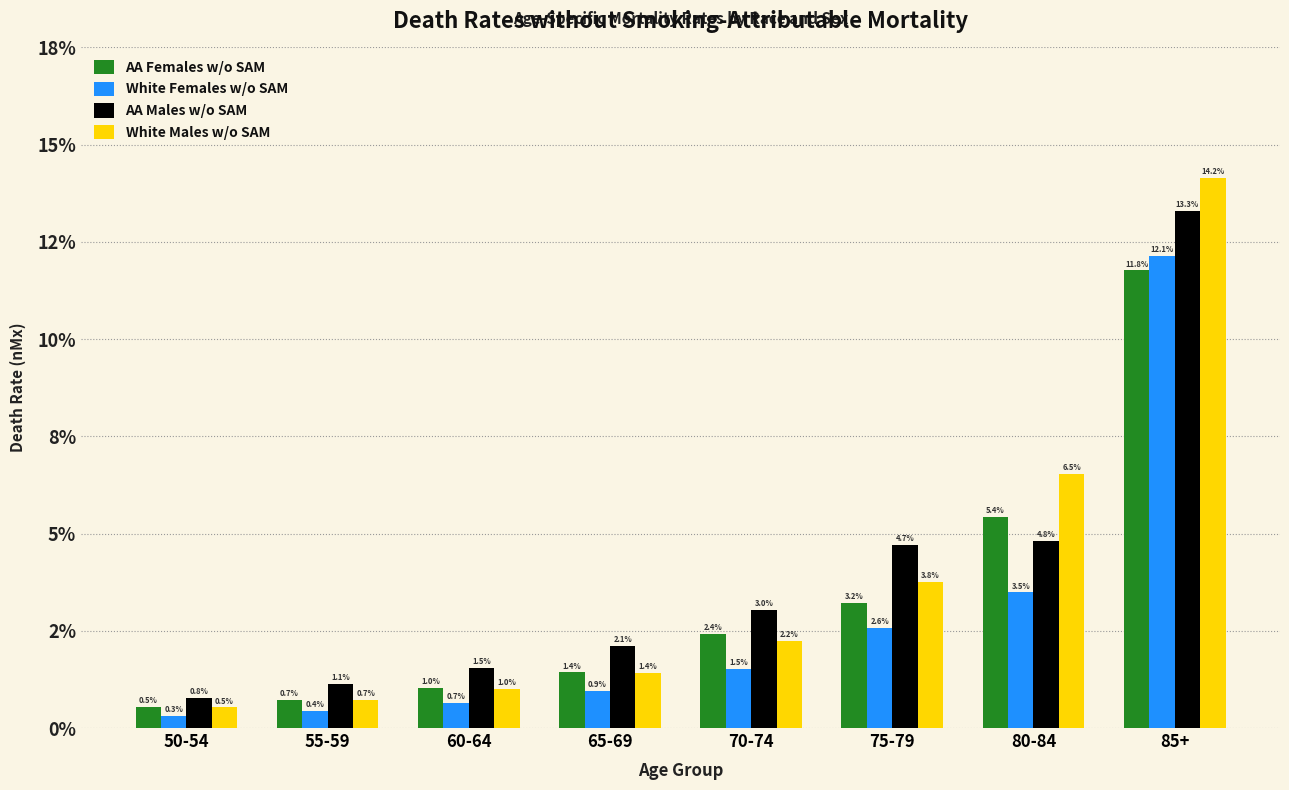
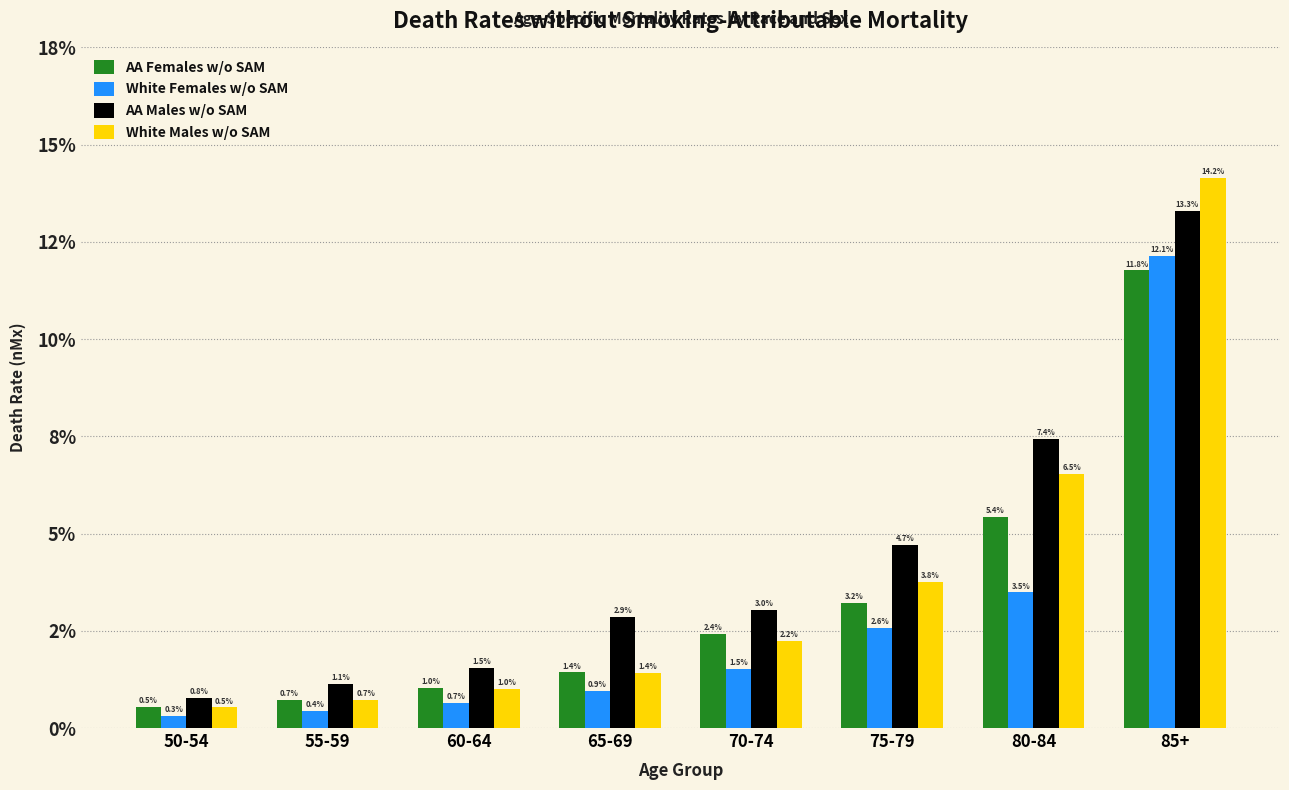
  {
    "AA Females w/o SAM": {
      "50-54": "0.5%",
      "55-59": "0.7%",
      "60-64": "1.0%",
      "65-69": "1.4%",
      "70-74": "2.4%",
      "75-79": "3.2%",
      "80-84": "5.4%",
      "85+": "11.8%"
    },
    "White Females w/o SAM": {
      "50-54": "0.3%",
      "55-59": "0.4%",
      "60-64": "0.7%",
      "65-69": "0.9%",
      "70-74": "1.5%",
      "75-79": "2.6%",
      "80-84": "3.5%",
      "85+": "12.1%"
    },
    "AA Males w/o SAM": {
      "50-54": "0.8%",
      "55-59": "1.1%",
      "60-64": "1.5%",
-     "65-69": "2.1%",
+     "65-69": "2.9%",
      "70-74": "3.0%",
      "75-79": "4.7%",
-     "80-84": "4.8%",
+     "80-84": "7.4%",
      "85+": "13.3%"
    },
    "White Males w/o SAM": {
      "50-54": "0.5%",
      "55-59": "0.7%",
      "60-64": "1.0%",
      "65-69": "1.4%",
      "70-74": "2.2%",
      "75-79": "3.8%",
      "80-84": "6.5%",
      "85+": "14.2%"
    }
  }
